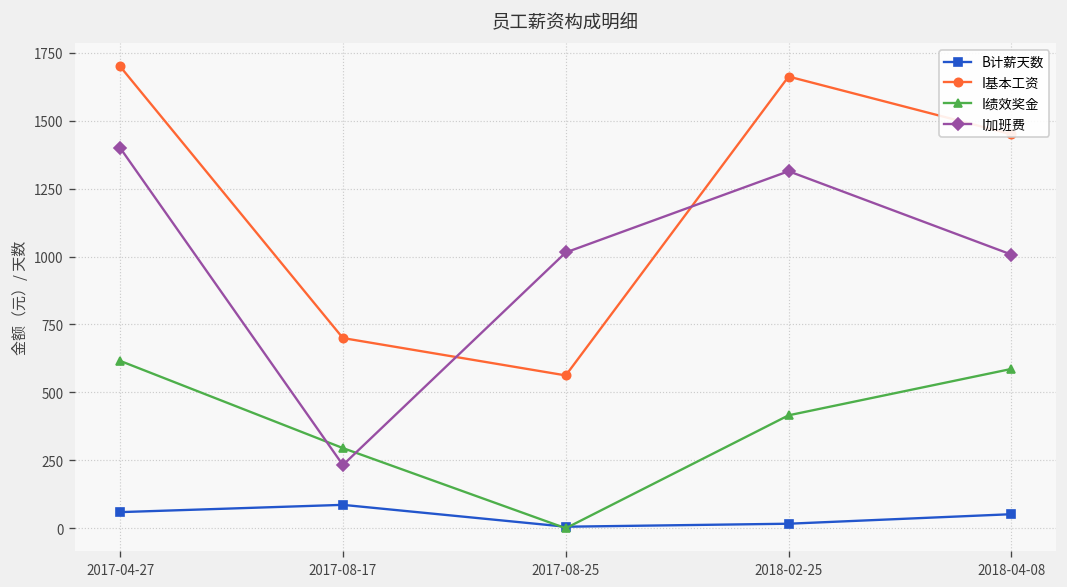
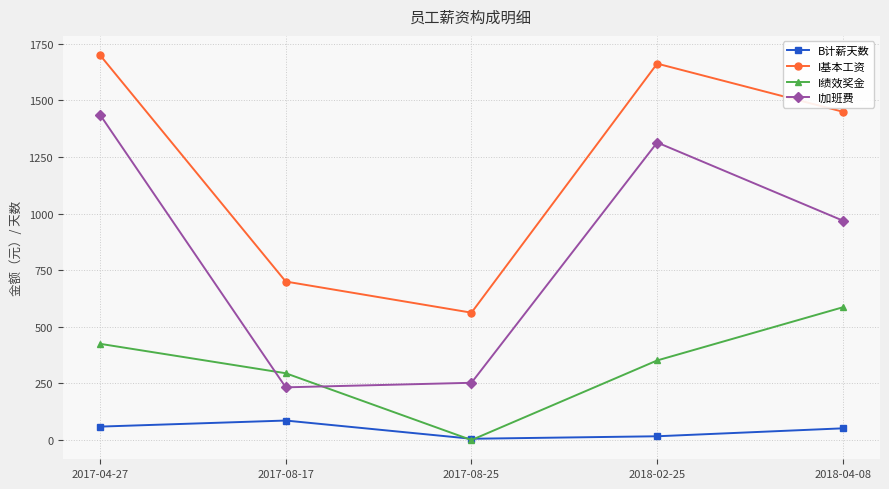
  {
    "B计薪天数": {
      "2017-04-27": 60,
      "2017-08-17": 90,
      "2018-02-25": 20,
      "2018-04-08": 50
    },
    "I基本工资": {
      "2017-04-27": 1700,
      "2017-08-17": 700,
      "2017-08-25": 560,
      "2018-02-25": 1660,
      "2018-04-08": 1450
    },
    "I绩效奖金": {
-     "2017-04-27": 620,
+     "2017-04-27": 430,
      "2017-08-17": 300,
-     "2018-02-25": 420,
+     "2018-02-25": 350,
      "2018-04-08": 590
    },
    "I加班费": {
-     "2017-04-27": 1400,
+     "2017-04-27": 1440,
      "2017-08-17": 230,
-     "2017-08-25": 1020,
+     "2017-08-25": 250,
      "2018-02-25": 1310,
-     "2018-04-08": 1010
+     "2018-04-08": 970
    }
  }
